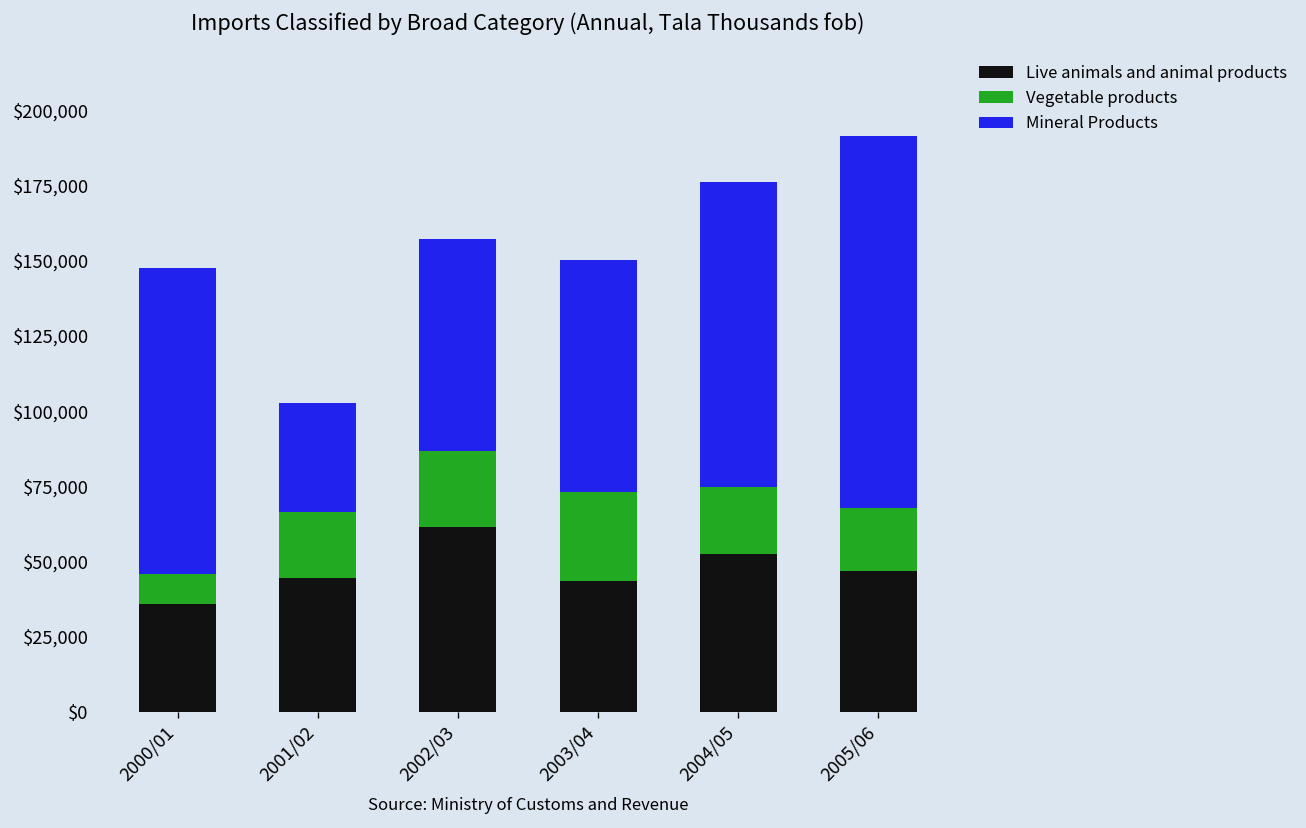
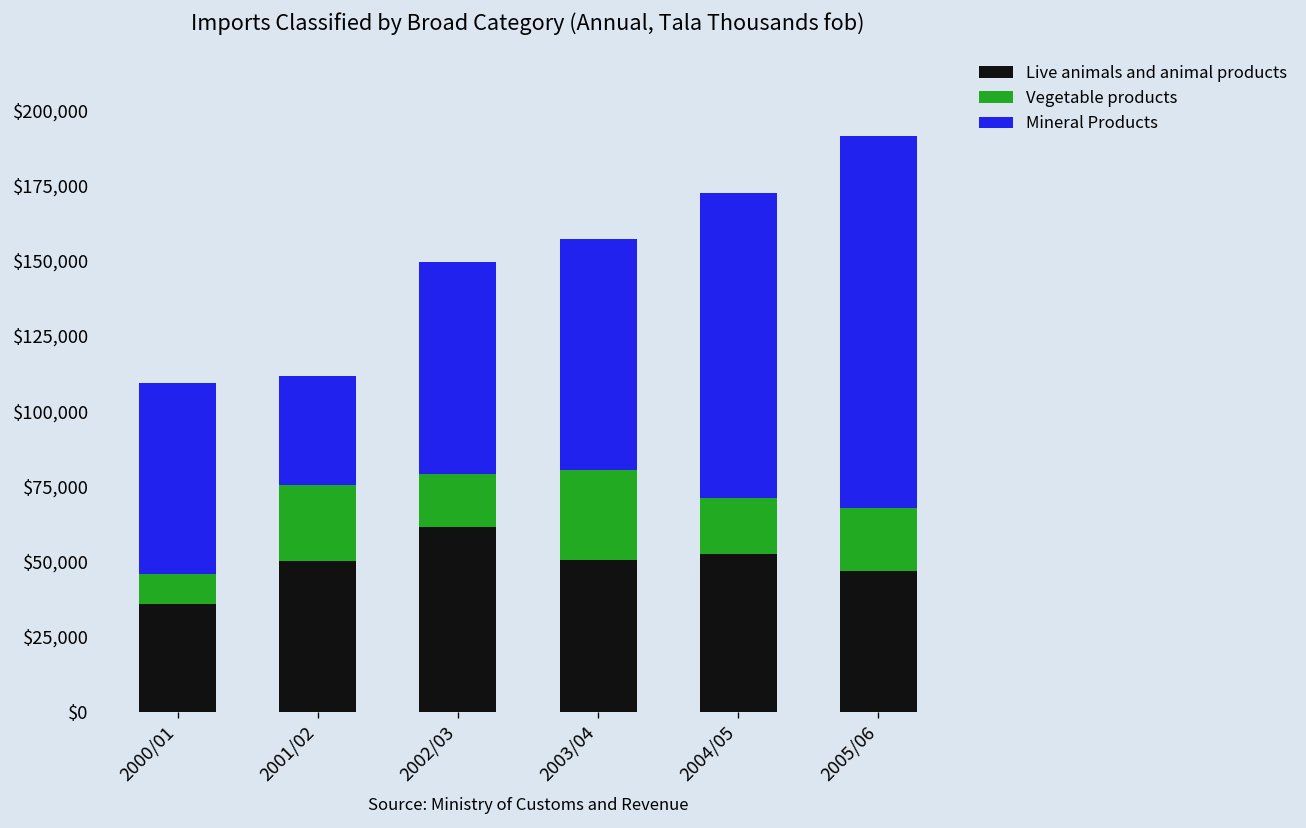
  {
    "Live animals and animal products": {
      "2000/01": "$36,000",
-     "2001/02": "$45,000",
+     "2001/02": "$50,000",
      "2002/03": "$61,000",
-     "2003/04": "$43,000",
+     "2003/04": "$51,000",
      "2004/05": "$52,000",
      "2005/06": "$47,000"
    },
    "Vegetable products": {
      "2000/01": "$10,000",
-     "2001/02": "$22,000",
-     "2002/03": "$25,000",
+     "2001/02": "$25,000",
+     "2002/03": "$18,000",
      "2003/04": "$30,000",
-     "2004/05": "$22,000",
+     "2004/05": "$19,000",
      "2005/06": "$21,000"
    },
    "Mineral Products": {
-     "2000/01": "$102,000",
+     "2000/01": "$64,000",
      "2001/02": "$36,000",
      "2002/03": "$70,000",
      "2003/04": "$77,000",
      "2004/05": "$101,000",
      "2005/06": "$124,000"
    }
  }
